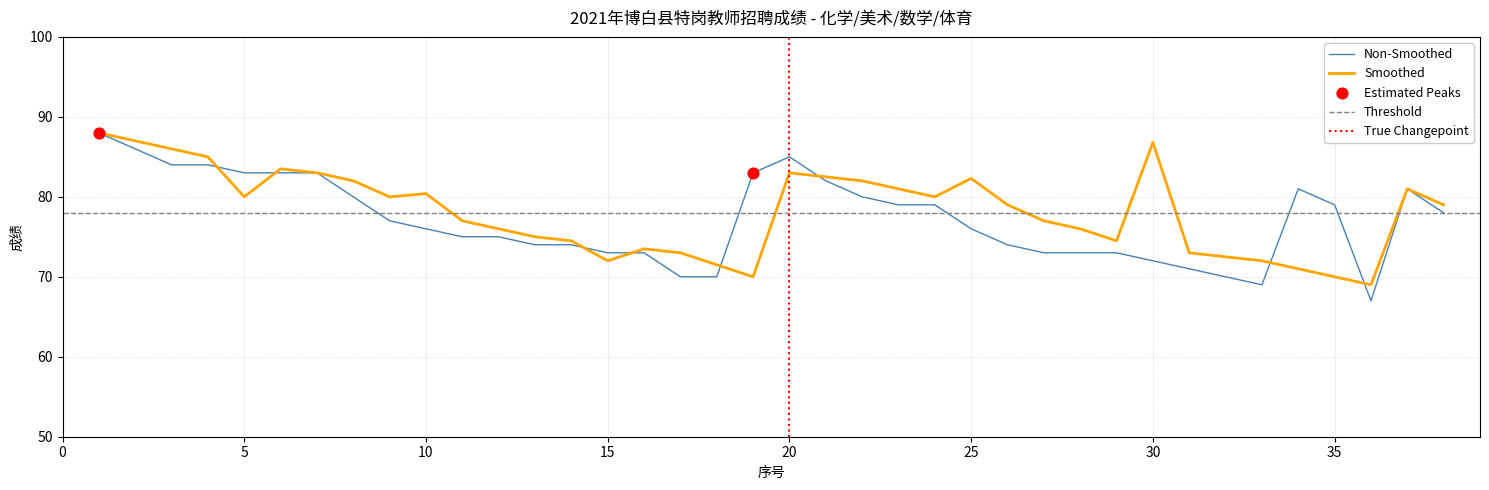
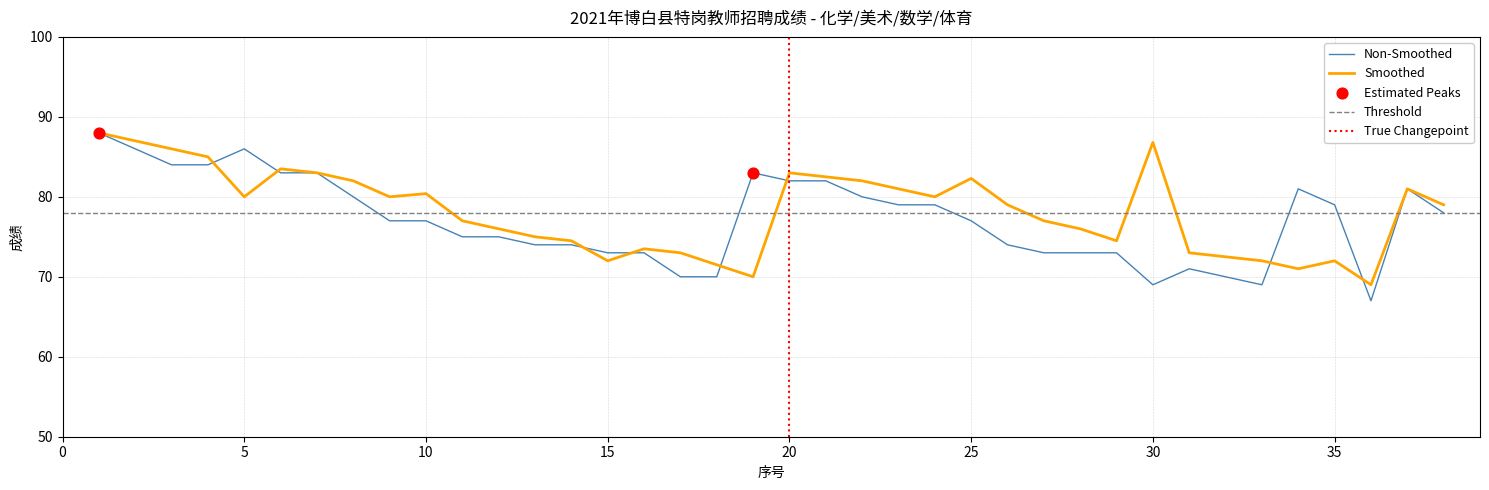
  {
    "Non-Smoothed": {
-     "5": 83,
-     "10": 76,
+     "5": 86,
+     "10": 77,
      "15": 73,
-     "20": 85,
-     "25": 76,
-     "30": 72,
+     "20": 82,
+     "25": 77,
+     "30": 69,
      "35": 79
    },
    "Smoothed": {
      "5": 80,
      "10": 80,
      "15": 72,
      "20": 83,
      "25": 82,
      "30": 87,
-     "35": 70
+     "35": 72
    }
  }
